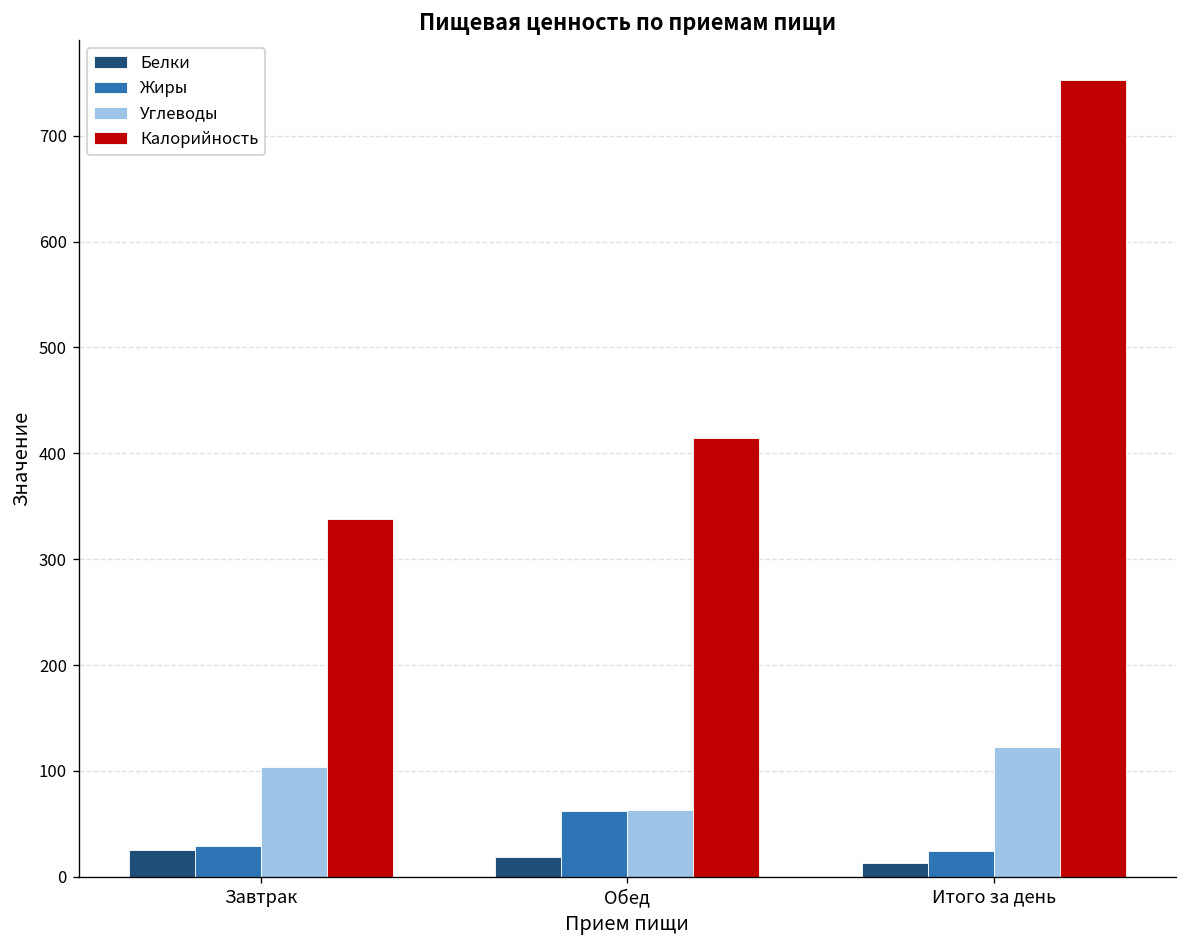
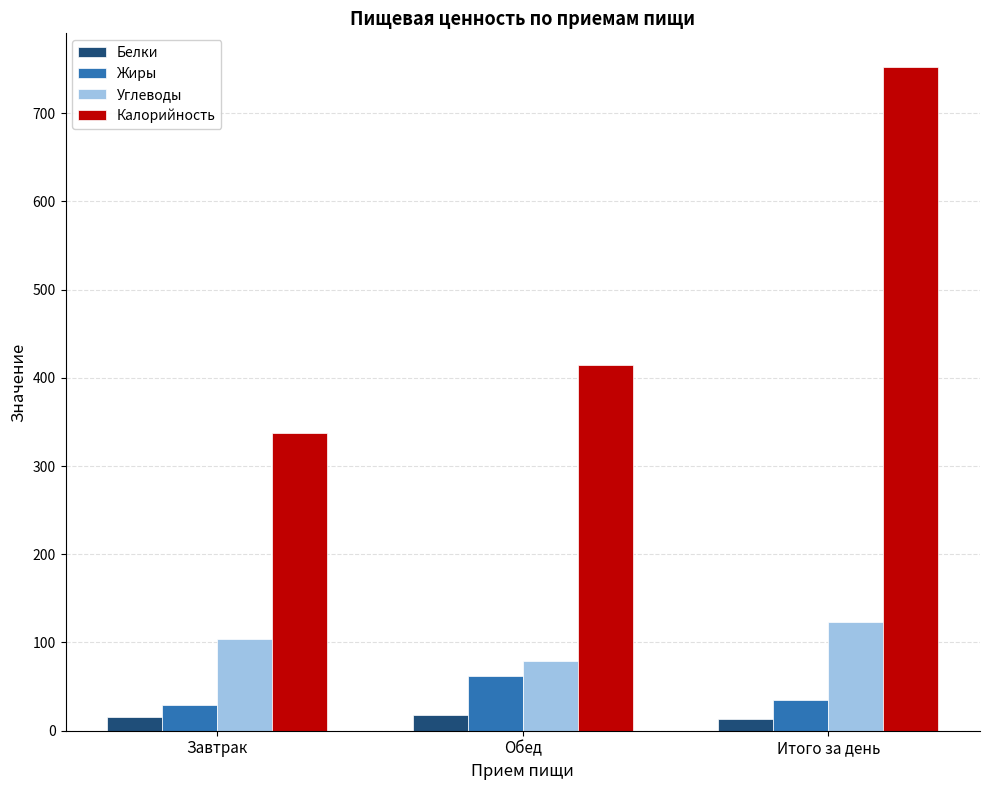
  {
    "Белки": {
-     "Завтрак": 30,
+     "Завтрак": 20,
      "Обед": 20,
      "Итого за день": 10
    },
    "Жиры": {
      "Завтрак": 30,
      "Обед": 60,
-     "Итого за день": 20
+     "Итого за день": 40
    },
    "Углеводы": {
      "Завтрак": 100,
-     "Обед": 60,
+     "Обед": 80,
      "Итого за день": 120
    },
    "Калорийность": {
      "Завтрак": 340,
      "Обед": 410,
      "Итого за день": 750
    }
  }
